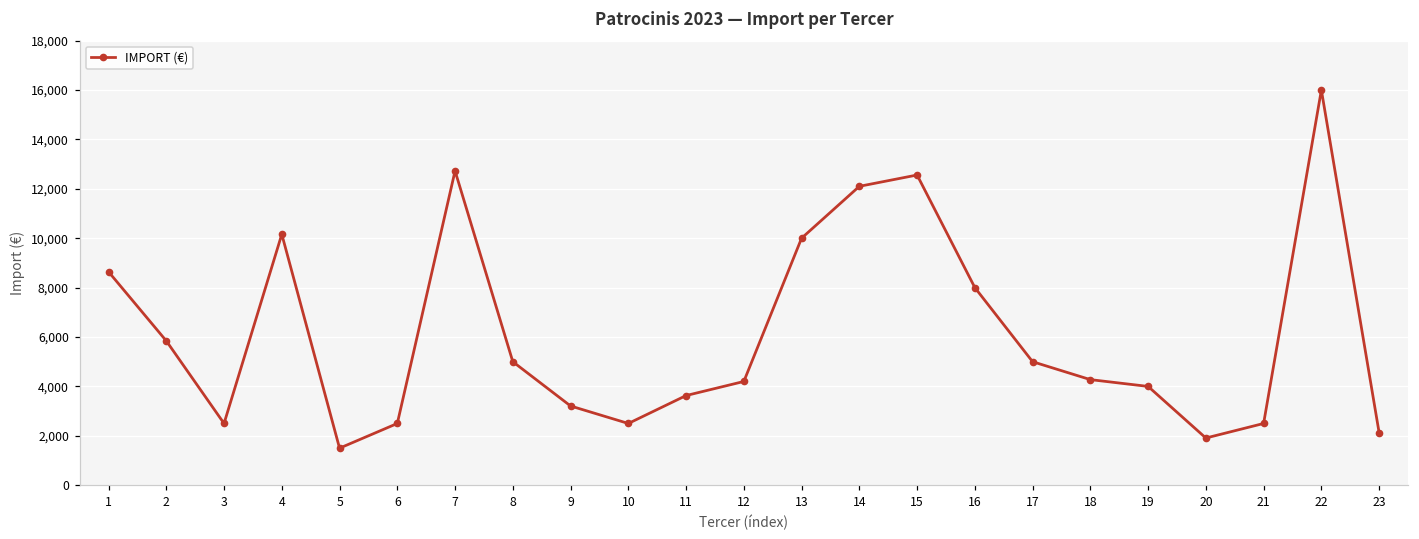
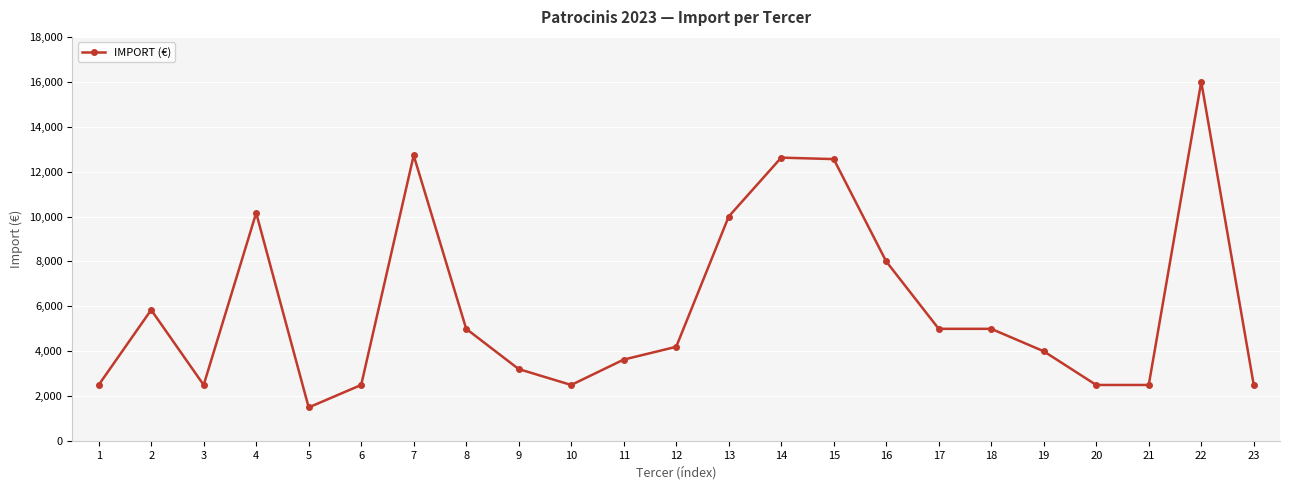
  {
-   "1": "8,600",
+   "1": "2,500",
    "2": "5,800",
    "3": "2,500",
    "4": "10,200",
    "5": "1,500",
    "6": "2,500",
    "7": "12,700",
    "8": "5,000",
    "9": "3,200",
    "10": "2,500",
    "11": "3,600",
    "12": "4,200",
    "13": "10,000",
-   "14": "12,100",
+   "14": "12,600",
    "15": "12,600",
    "16": "8,000",
    "17": "5,000",
-   "18": "4,300",
+   "18": "5,000",
    "19": "4,000",
-   "20": "1,900",
+   "20": "2,500",
    "21": "2,500",
    "22": "16,000",
-   "23": "2,100"
+   "23": "2,500"
  }
